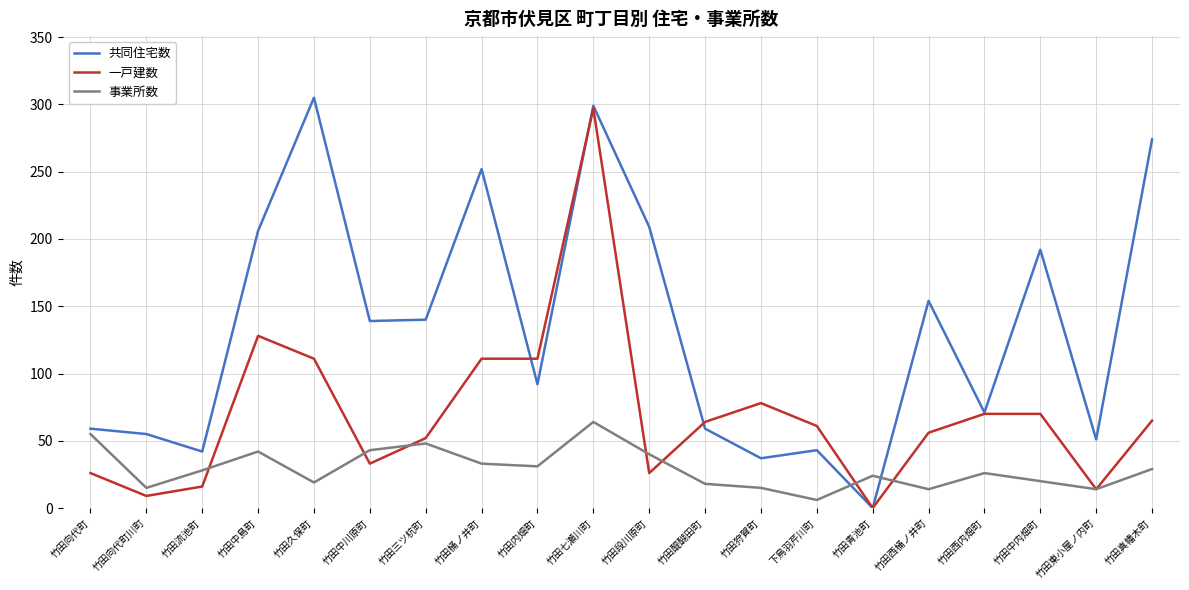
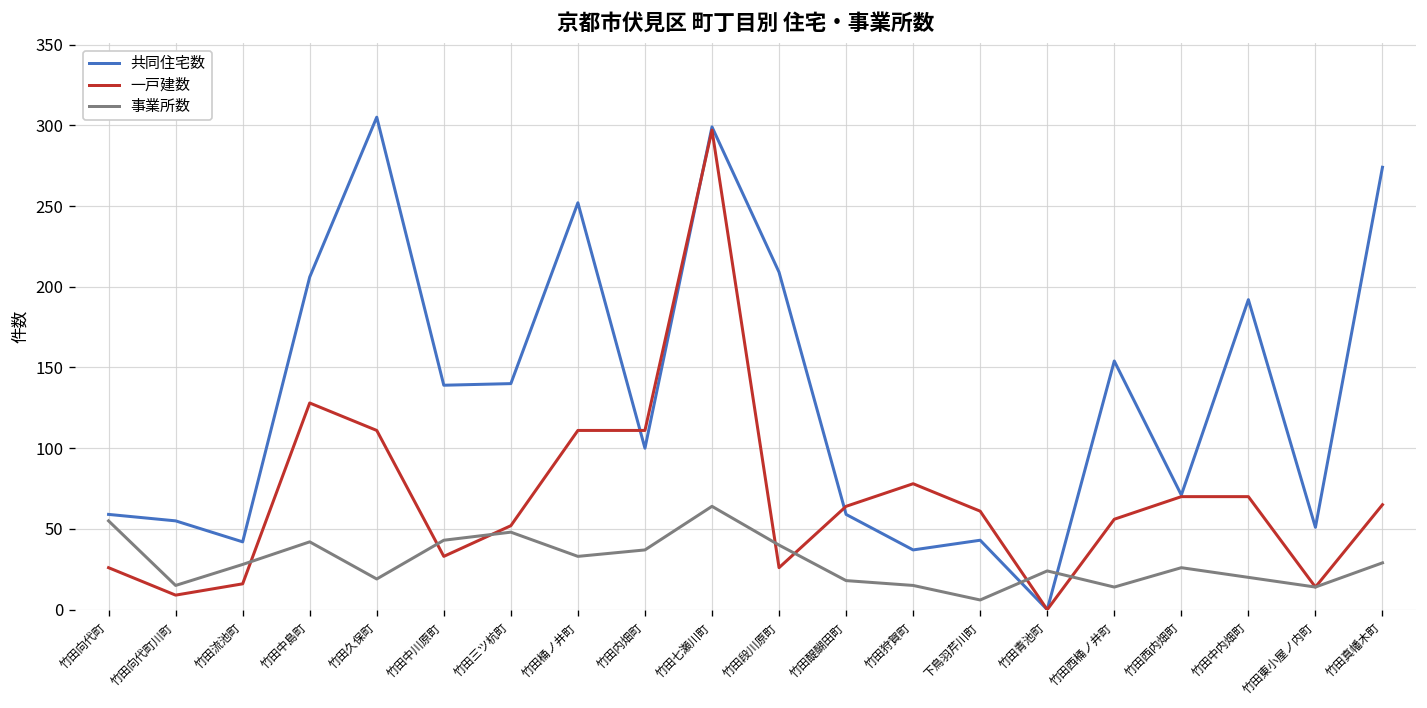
  {
    "共同住宅数": {
      "竹田向代町": 59,
      "竹田向代町川町": 55,
      "竹田流池町": 42,
      "竹田中島町": 206,
      "竹田久保町": 305,
      "竹田中川原町": 139,
      "竹田三ツ杭町": 140,
      "竹田桶ノ井町": 252,
-     "竹田内畑町": 92,
+     "竹田内畑町": 100,
      "竹田七瀬川町": 299,
      "竹田段川原町": 209,
      "竹田醍醐田町": 59,
      "竹田狩賀町": 37,
      "下鳥羽芹川町": 43,
      "竹田西桶ノ井町": 154,
      "竹田中内畑町": 192,
      "竹田東小屋ノ内町": 51,
      "竹田真幡木町": 274
    },
    "一戸建数": {
      "竹田向代町": 26,
      "竹田向代町川町": 9,
      "竹田流池町": 16,
      "竹田中島町": 128,
      "竹田久保町": 111,
      "竹田中川原町": 33,
      "竹田三ツ杭町": 52,
      "竹田桶ノ井町": 111,
      "竹田内畑町": 111,
      "竹田七瀬川町": 297,
      "竹田段川原町": 26,
      "竹田醍醐田町": 64,
      "竹田狩賀町": 78,
      "下鳥羽芹川町": 61,
      "竹田西桶ノ井町": 56,
      "竹田中内畑町": 70,
      "竹田真幡木町": 65
    },
    "事業所数": {
      "竹田向代町": 55,
      "竹田向代町川町": 15,
      "竹田流池町": 28,
      "竹田中島町": 42,
      "竹田久保町": 19,
      "竹田中川原町": 43,
      "竹田三ツ杭町": 48,
      "竹田桶ノ井町": 33,
-     "竹田内畑町": 31,
+     "竹田内畑町": 37,
      "竹田七瀬川町": 64,
      "竹田段川原町": 40,
      "竹田醍醐田町": 18,
      "竹田狩賀町": 15,
      "下鳥羽芹川町": 6,
      "竹田青池町": 24,
      "竹田西桶ノ井町": 14,
      "竹田西内畑町": 26,
      "竹田中内畑町": 20,
      "竹田真幡木町": 29
    }
  }
